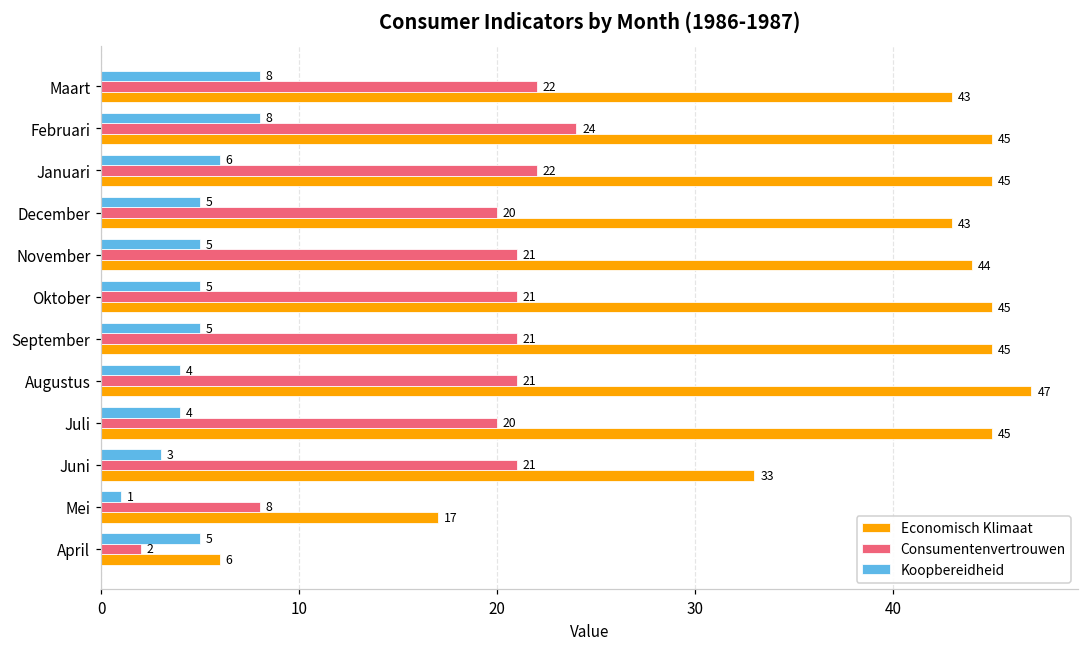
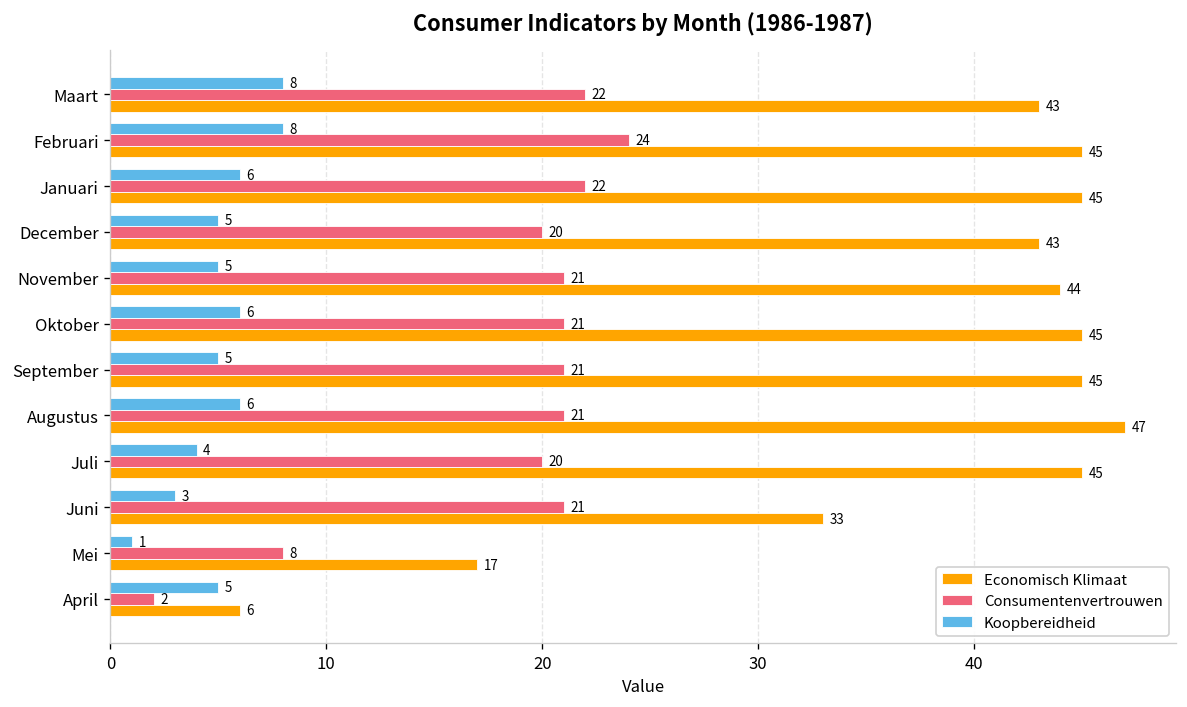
  {
    "Economisch Klimaat": {
      "Maart": 43,
      "Februari": 45,
      "Januari": 45,
      "December": 43,
      "November": 44,
      "Oktober": 45,
      "September": 45,
      "Augustus": 47,
      "Juli": 45,
      "Juni": 33,
      "Mei": 17,
      "April": 6
    },
    "Consumentenvertrouwen": {
      "Maart": 22,
      "Februari": 24,
      "Januari": 22,
      "December": 20,
      "November": 21,
      "Oktober": 21,
      "September": 21,
      "Augustus": 21,
      "Juli": 20,
      "Juni": 21,
      "Mei": 8,
      "April": 2
    },
    "Koopbereidheid": {
      "Maart": 8,
      "Februari": 8,
      "Januari": 6,
      "December": 5,
      "November": 5,
-     "Oktober": 5,
+     "Oktober": 6,
      "September": 5,
-     "Augustus": 4,
+     "Augustus": 6,
      "Juli": 4,
      "Juni": 3,
      "Mei": 1,
      "April": 5
    }
  }
